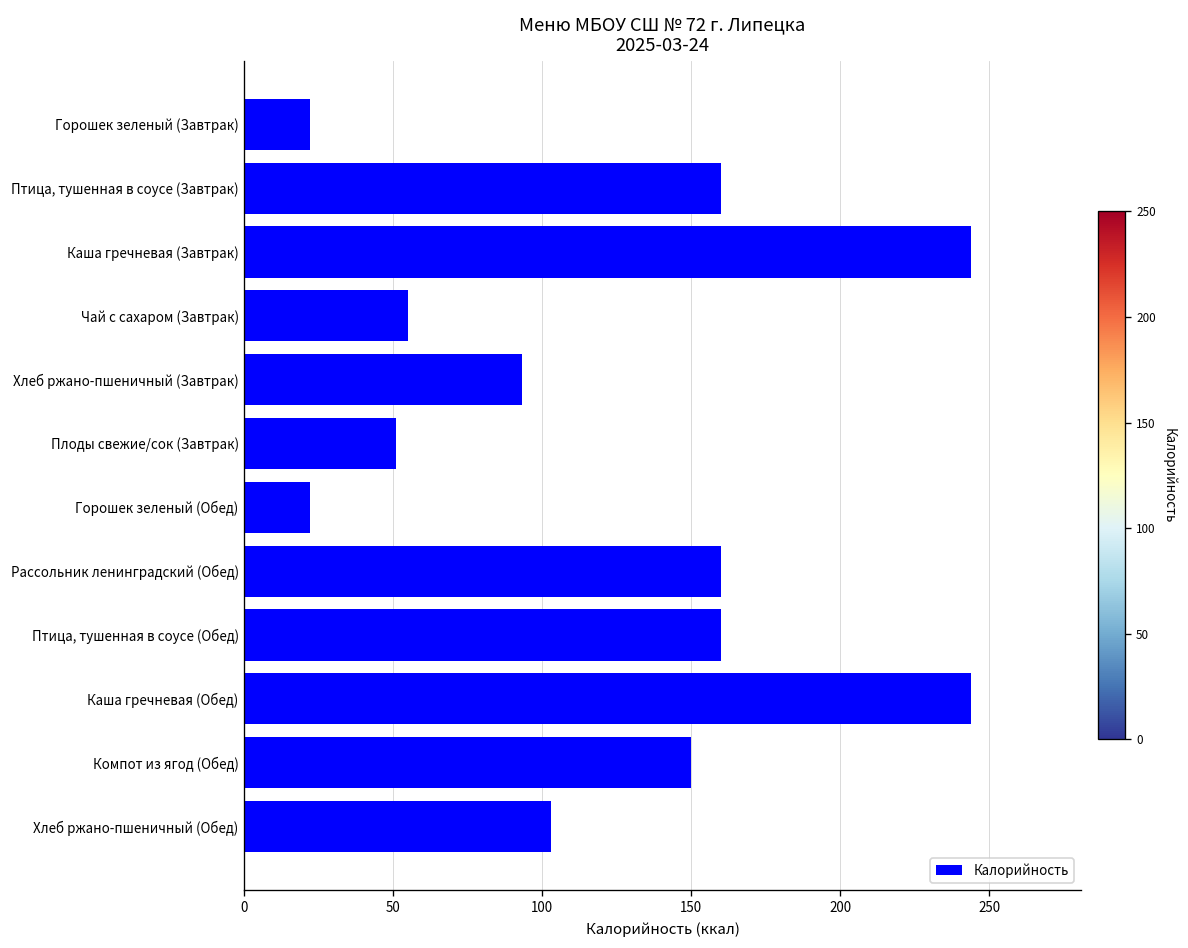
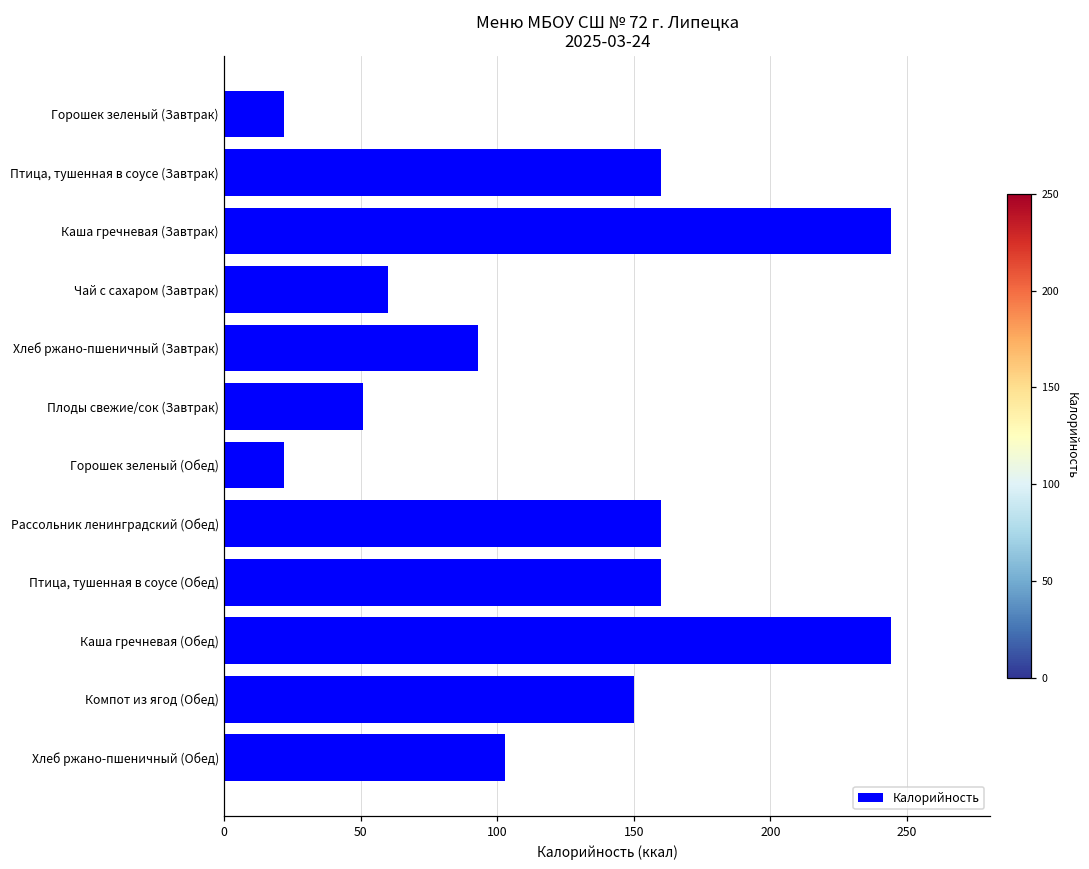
  {
    "Горошек зеленый (Завтрак)": 22,
    "Птица, тушенная в соусе (Завтрак)": 160,
    "Каша гречневая (Завтрак)": 244,
-   "Чай с сахаром (Завтрак)": 55,
+   "Чай с сахаром (Завтрак)": 60,
    "Хлеб ржано-пшеничный (Завтрак)": 93,
    "Плоды свежие/сок (Завтрак)": 51,
    "Горошек зеленый (Обед)": 22,
    "Рассольник ленинградский (Обед)": 160,
    "Птица, тушенная в соусе (Обед)": 160,
    "Каша гречневая (Обед)": 244,
    "Компот из ягод (Обед)": 150,
    "Хлеб ржано-пшеничный (Обед)": 103
  }
